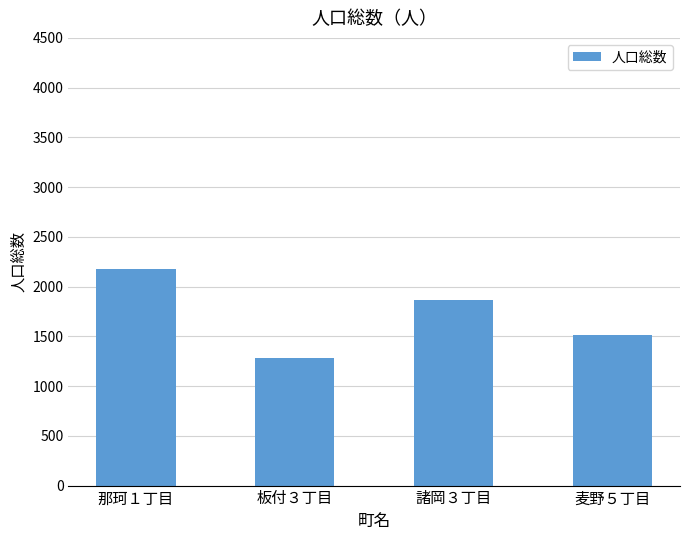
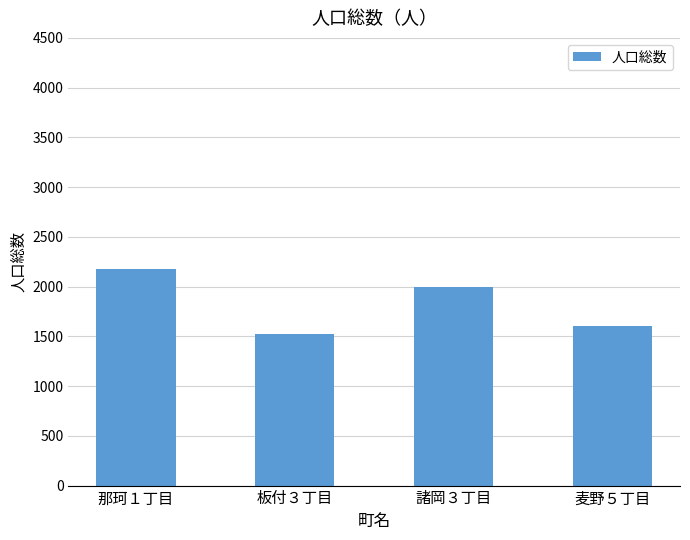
  {
    "那珂１丁目": 2200,
-   "板付３丁目": 1300,
-   "諸岡３丁目": 1900,
-   "麦野５丁目": 1500
+   "板付３丁目": 1500,
+   "諸岡３丁目": 2000,
+   "麦野５丁目": 1600
  }
